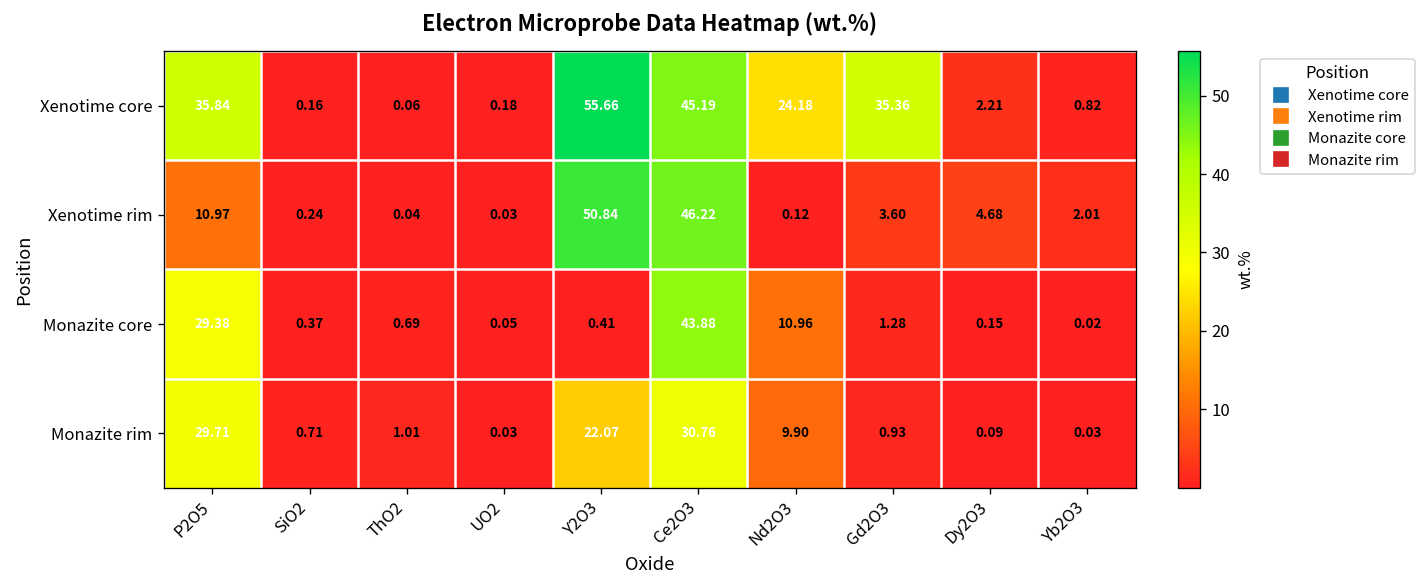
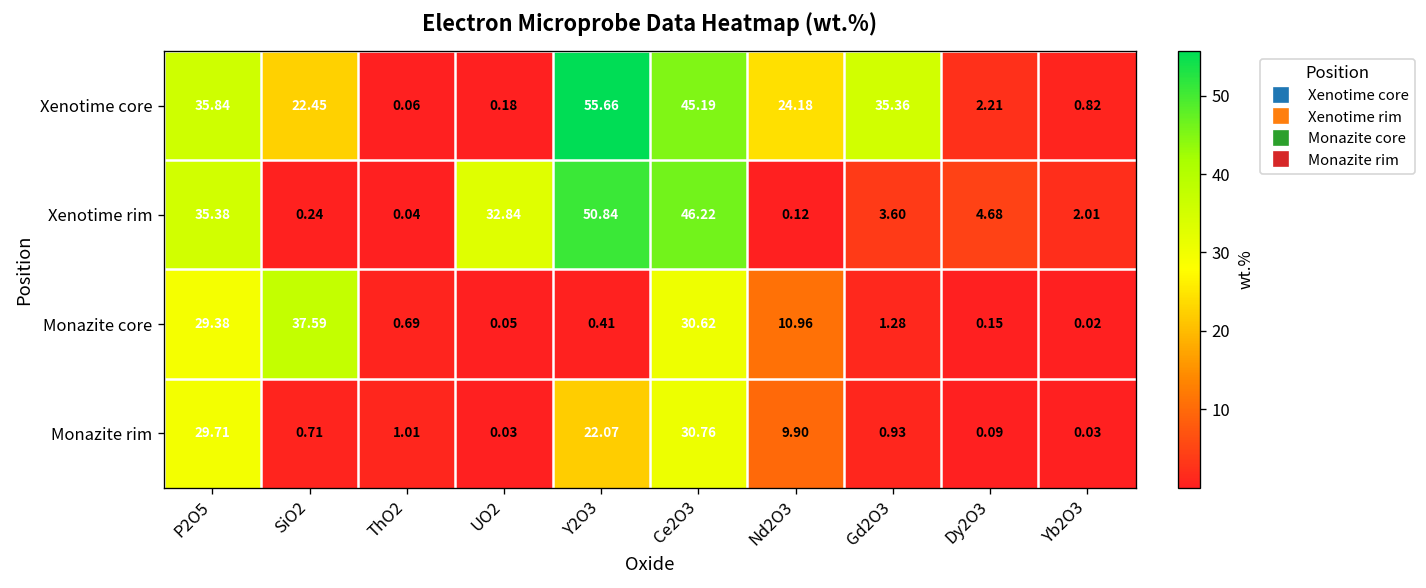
  {
    "Xenotime core": {
      "P2O5": 35.84,
-     "SiO2": 0.16,
+     "SiO2": 22.45,
      "ThO2": 0.06,
      "UO2": 0.18,
      "Y2O3": 55.66,
      "Ce2O3": 45.19,
      "Nd2O3": 24.18,
      "Gd2O3": 35.36,
      "Dy2O3": 2.21,
      "Yb2O3": 0.82
    },
    "Xenotime rim": {
-     "P2O5": 10.97,
+     "P2O5": 35.38,
      "SiO2": 0.24,
      "ThO2": 0.04,
-     "UO2": 0.03,
+     "UO2": 32.84,
      "Y2O3": 50.84,
      "Ce2O3": 46.22,
      "Nd2O3": 0.12,
      "Gd2O3": 3.60,
      "Dy2O3": 4.68,
      "Yb2O3": 2.01
    },
    "Monazite core": {
      "P2O5": 29.38,
-     "SiO2": 0.37,
+     "SiO2": 37.59,
      "ThO2": 0.69,
      "UO2": 0.05,
      "Y2O3": 0.41,
-     "Ce2O3": 43.88,
+     "Ce2O3": 30.62,
      "Nd2O3": 10.96,
      "Gd2O3": 1.28,
      "Dy2O3": 0.15,
      "Yb2O3": 0.02
    },
    "Monazite rim": {
      "P2O5": 29.71,
      "SiO2": 0.71,
      "ThO2": 1.01,
      "UO2": 0.03,
      "Y2O3": 22.07,
      "Ce2O3": 30.76,
      "Nd2O3": 9.90,
      "Gd2O3": 0.93,
      "Dy2O3": 0.09,
      "Yb2O3": 0.03
    }
  }
